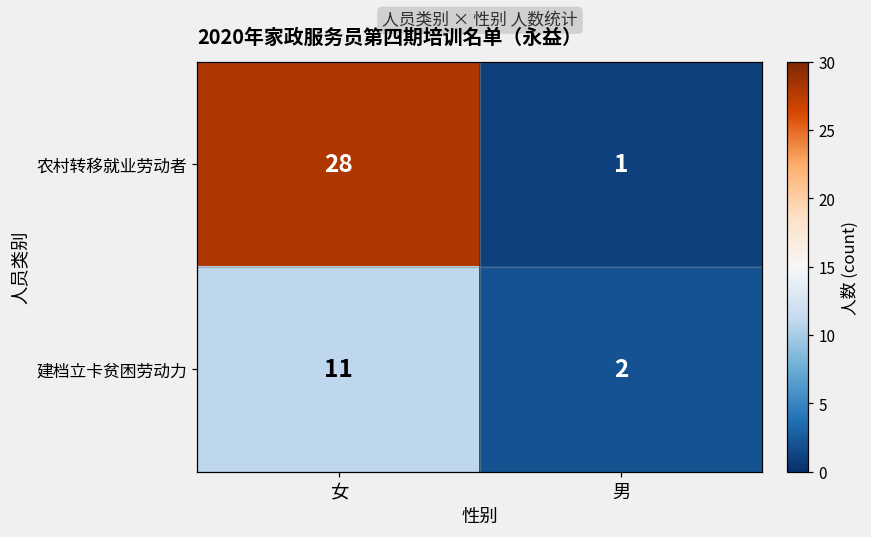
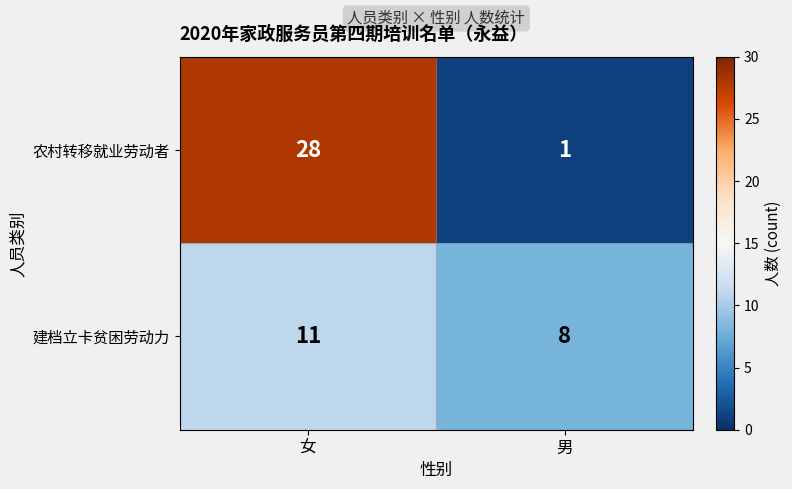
  {
    "农村转移就业劳动者": {
      "女": 28,
      "男": 1
    },
    "建档立卡贫困劳动力": {
      "女": 11,
-     "男": 2
+     "男": 8
    }
  }
